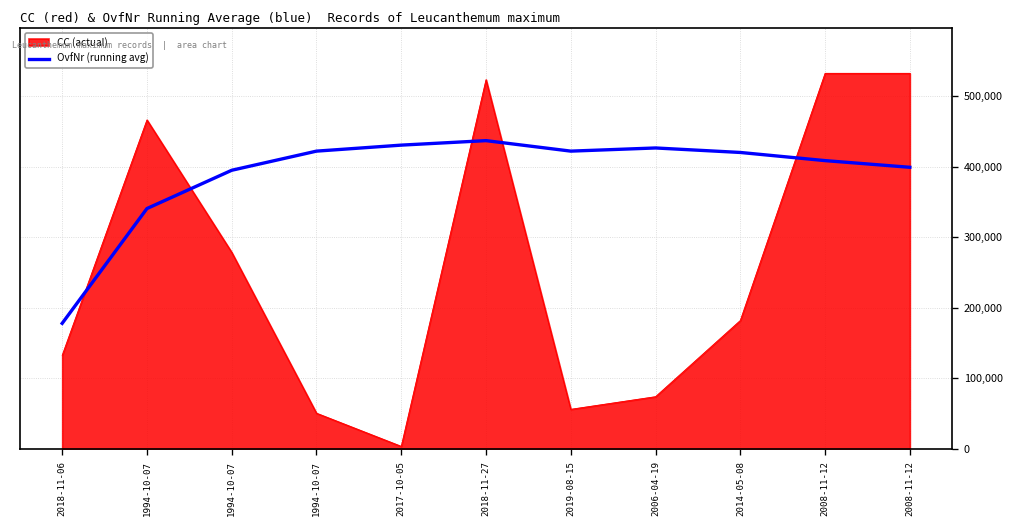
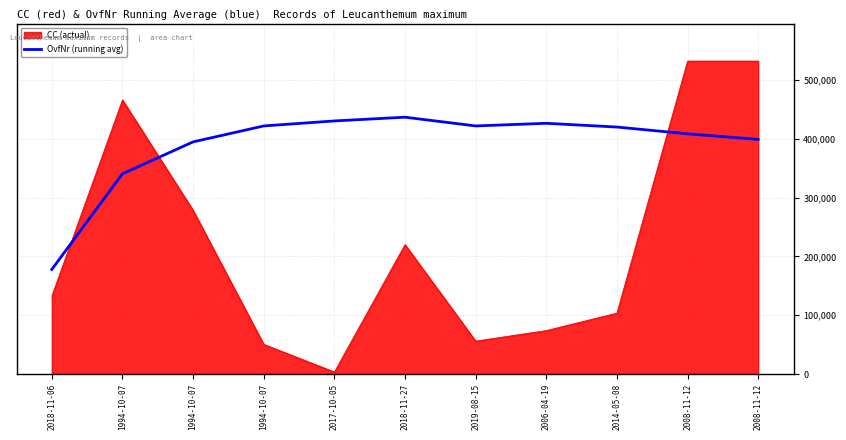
  {
    "CC (actual)": {
      "2018-11-06": "130,000",
      "2017-10-05": "0",
-     "2018-11-27": "520,000",
+     "2018-11-27": "220,000",
      "2019-08-15": "60,000",
      "2006-04-19": "70,000",
-     "2014-05-08": "180,000"
+     "2014-05-08": "100,000"
    },
    "OvfNr (running avg)": {
      "2018-11-06": "180,000",
      "2017-10-05": "430,000",
      "2018-11-27": "440,000",
      "2019-08-15": "420,000",
      "2006-04-19": "430,000",
      "2014-05-08": "420,000"
    }
  }
